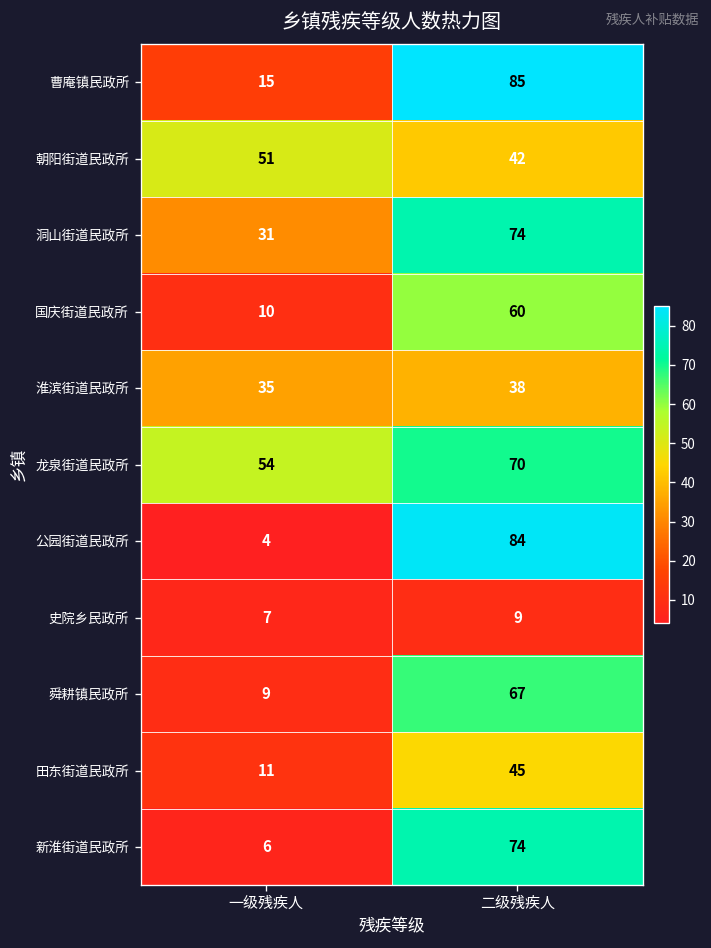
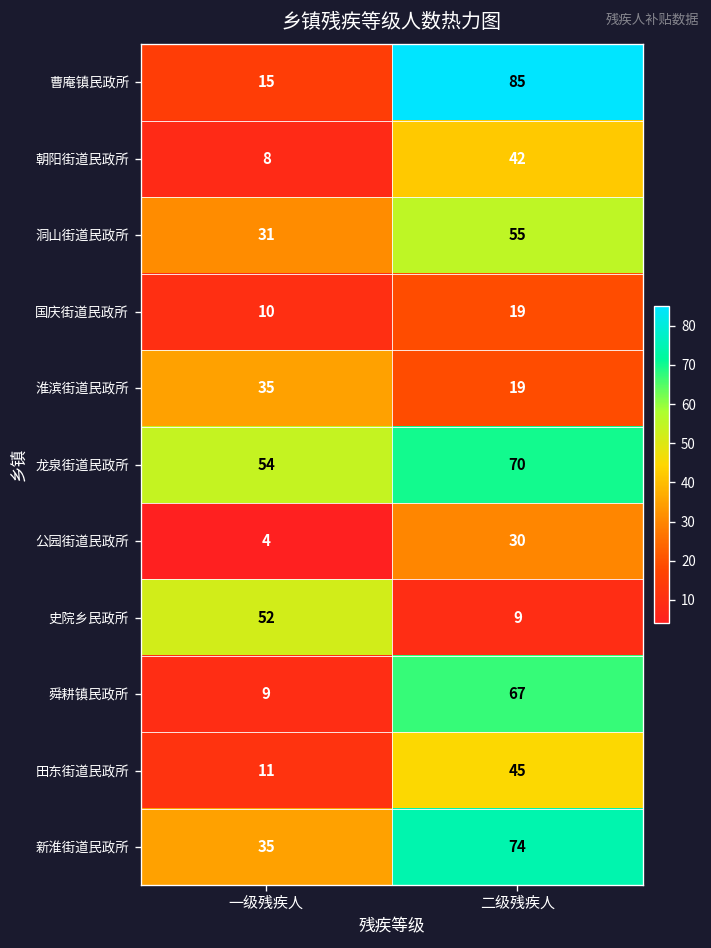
  {
    "曹庵镇民政所": {
      "一级残疾人": 15,
      "二级残疾人": 85
    },
    "朝阳街道民政所": {
-     "一级残疾人": 51,
+     "一级残疾人": 8,
      "二级残疾人": 42
    },
    "洞山街道民政所": {
      "一级残疾人": 31,
-     "二级残疾人": 74
+     "二级残疾人": 55
    },
    "国庆街道民政所": {
      "一级残疾人": 10,
-     "二级残疾人": 60
+     "二级残疾人": 19
    },
    "淮滨街道民政所": {
      "一级残疾人": 35,
-     "二级残疾人": 38
+     "二级残疾人": 19
    },
    "龙泉街道民政所": {
      "一级残疾人": 54,
      "二级残疾人": 70
    },
    "公园街道民政所": {
      "一级残疾人": 4,
-     "二级残疾人": 84
+     "二级残疾人": 30
    },
    "史院乡民政所": {
-     "一级残疾人": 7,
+     "一级残疾人": 52,
      "二级残疾人": 9
    },
    "舜耕镇民政所": {
      "一级残疾人": 9,
      "二级残疾人": 67
    },
    "田东街道民政所": {
      "一级残疾人": 11,
      "二级残疾人": 45
    },
    "新淮街道民政所": {
-     "一级残疾人": 6,
+     "一级残疾人": 35,
      "二级残疾人": 74
    }
  }
